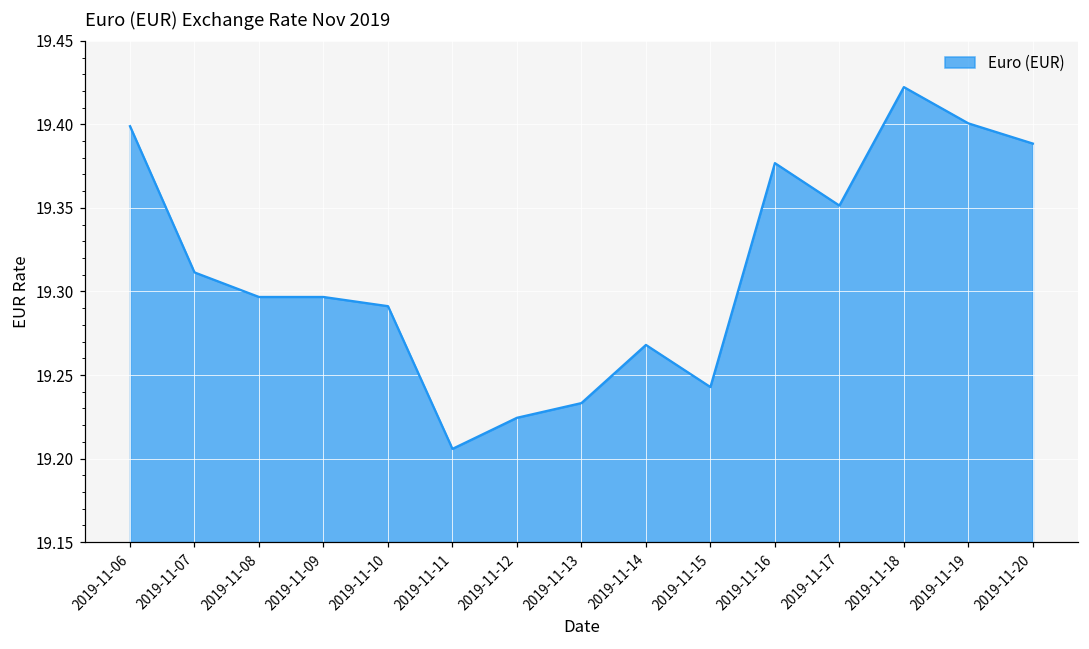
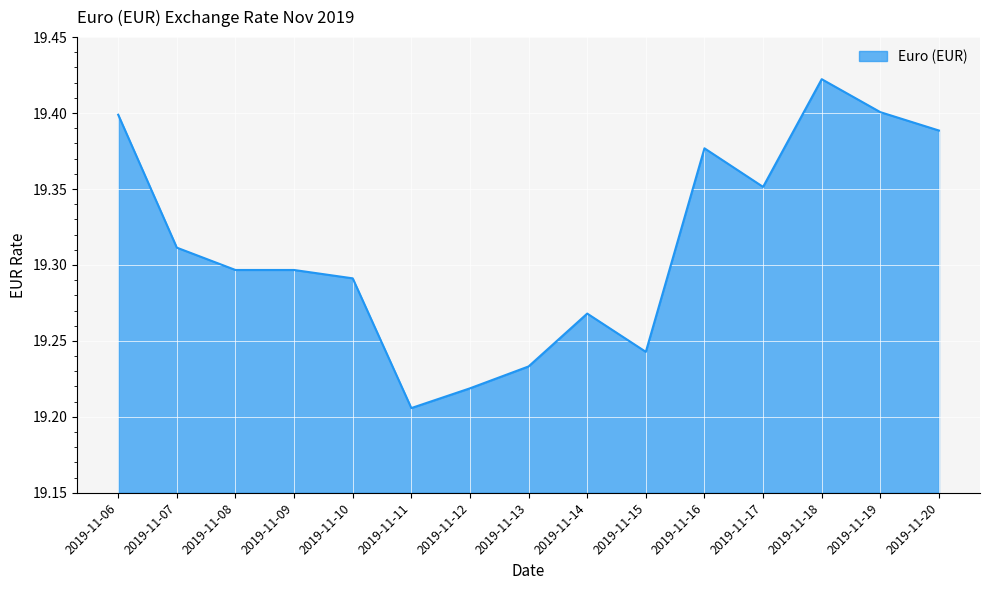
  {
    "2019-11-06": 19.399,
    "2019-11-07": 19.311,
    "2019-11-08": 19.297,
    "2019-11-09": 19.297,
    "2019-11-10": 19.291,
    "2019-11-11": 19.206,
-   "2019-11-12": 19.224,
+   "2019-11-12": 19.219,
    "2019-11-13": 19.233,
    "2019-11-14": 19.268,
    "2019-11-15": 19.243,
    "2019-11-16": 19.377,
    "2019-11-17": 19.351,
    "2019-11-18": 19.422,
    "2019-11-19": 19.401,
    "2019-11-20": 19.389
  }
